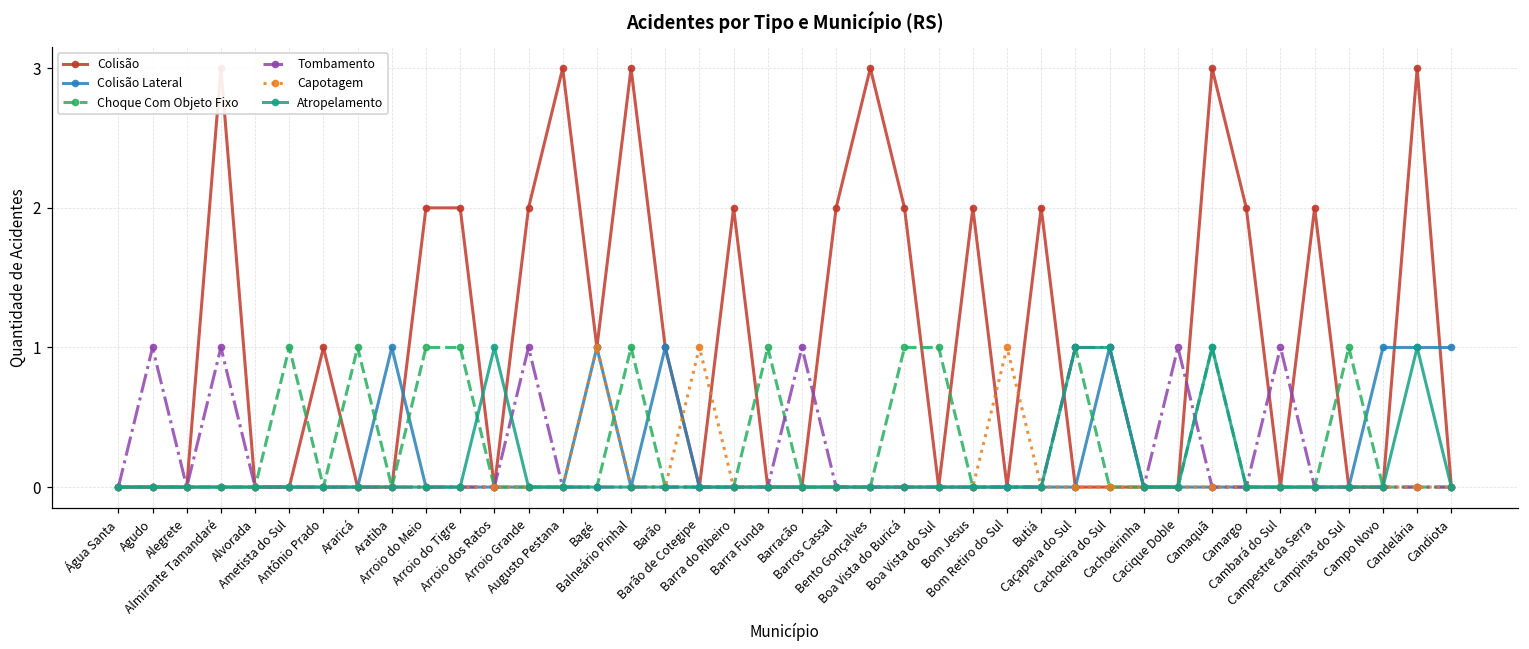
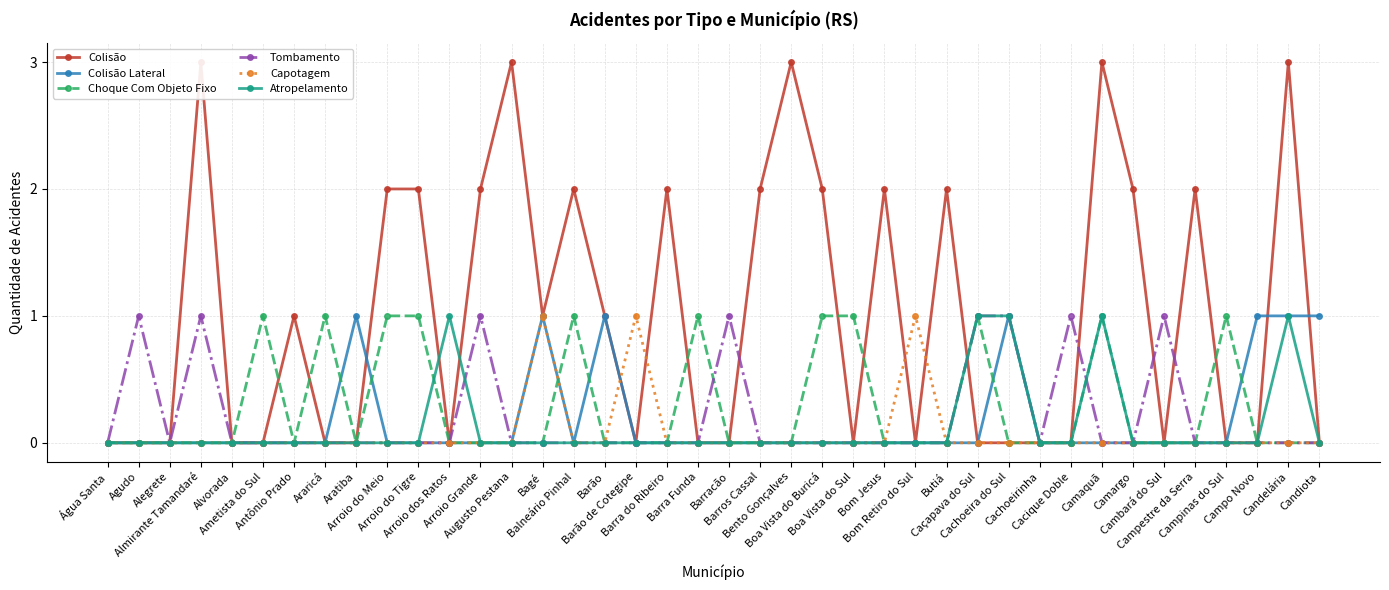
  {
    "Colisão": {
      "Antônio Prado": 1,
      "Arroio do Meio": 2,
      "Arroio do Tigre": 2,
      "Arroio Grande": 2,
      "Augusto Pestana": 3,
-     "Balneário Pinhal": 3,
+     "Balneário Pinhal": 2,
      "Barra do Ribeiro": 2,
      "Barros Cassal": 2,
      "Bento Gonçalves": 3,
      "Boa Vista do Buricá": 2,
      "Bom Jesus": 2,
      "Butiá": 2,
      "Camaquã": 3,
      "Camargo": 2,
      "Campestre da Serra": 2,
      "Candelária": 3
    },
    "Colisão Lateral": {
      "Aratiba": 1,
      "Campo Novo": 1,
      "Candiota": 1
    },
    "Tombamento": {
      "Agudo": 1,
      "Almirante Tamandaré": 1,
      "Arroio Grande": 1,
      "Barracão": 1,
      "Cacique Doble": 1,
      "Cambará do Sul": 1
    },
    "Capotagem": {
      "Barão de Cotegipe": 1,
      "Bom Retiro do Sul": 1
    }
  }
